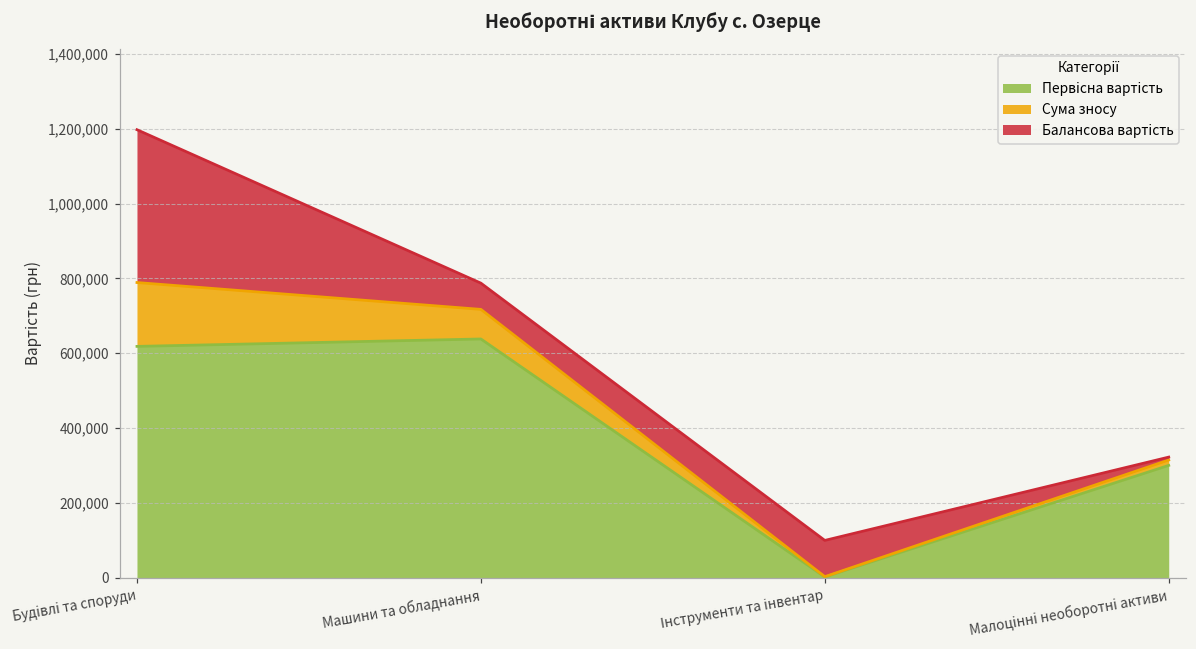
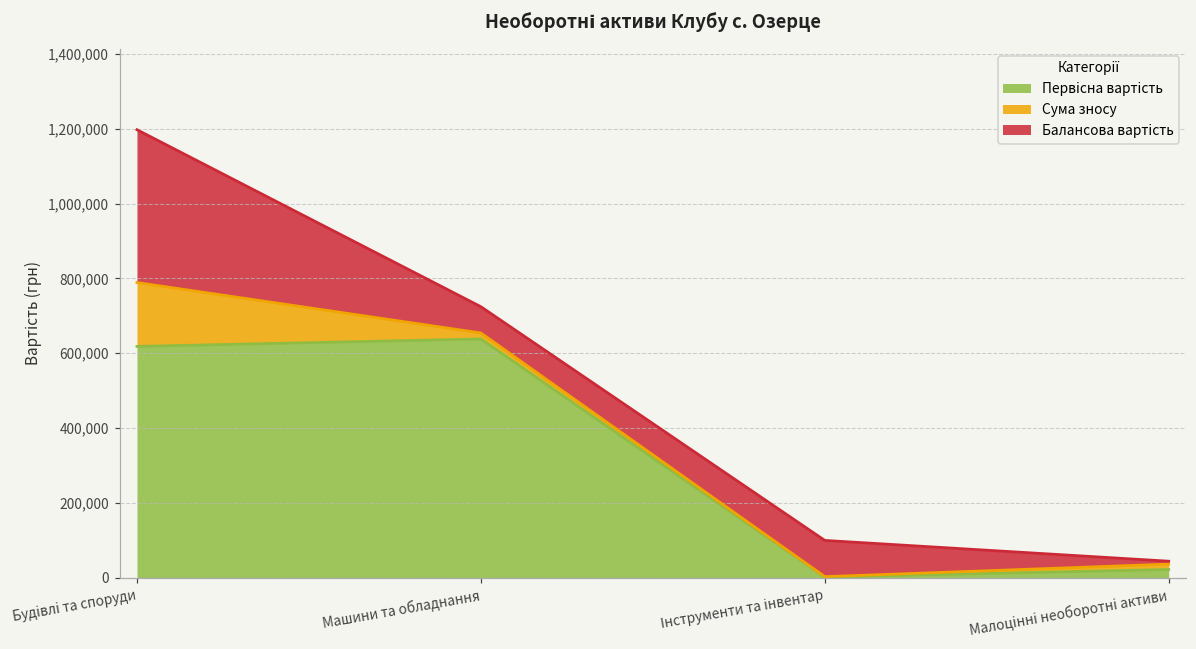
  {
    "Первісна вартість": {
      "Будівлі та споруди": "620,000",
      "Машини та обладнання": "640,000",
-     "Малоцінні необоротні активи": "300,000"
+     "Малоцінні необоротні активи": "20,000"
    },
    "Сума зносу": {
      "Будівлі та споруди": "170,000",
-     "Машини та обладнання": "80,000",
+     "Машини та обладнання": "20,000",
      "Малоцінні необоротні активи": "10,000"
    },
    "Балансова вартість": {
      "Будівлі та споруди": "410,000",
      "Машини та обладнання": "70,000",
      "Інструменти та інвентар": "100,000",
      "Малоцінні необоротні активи": "10,000"
    }
  }
